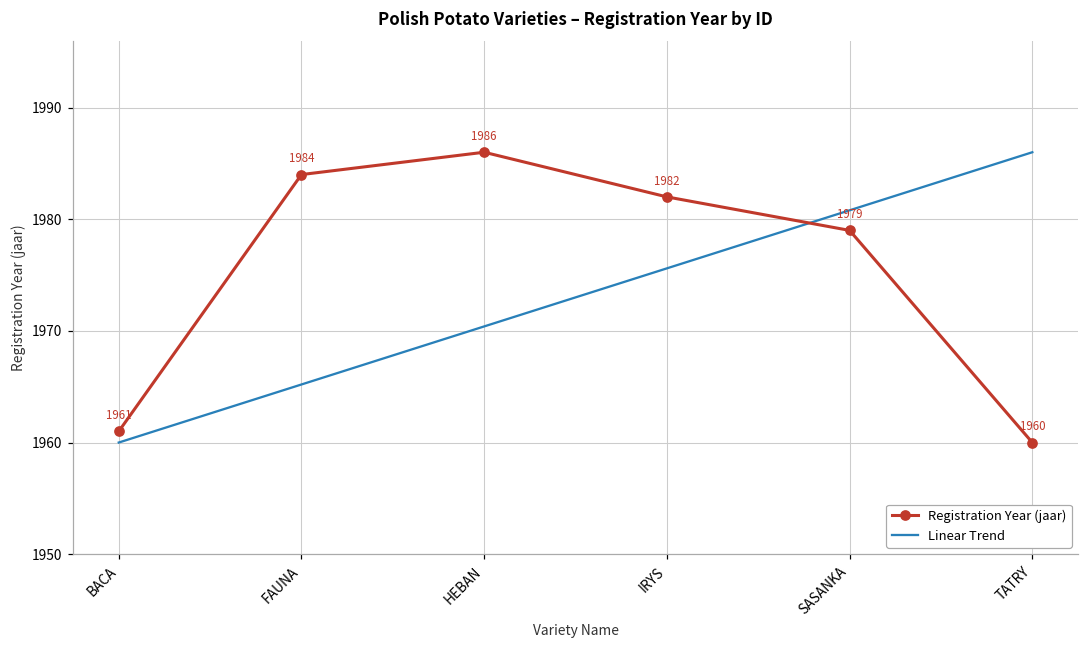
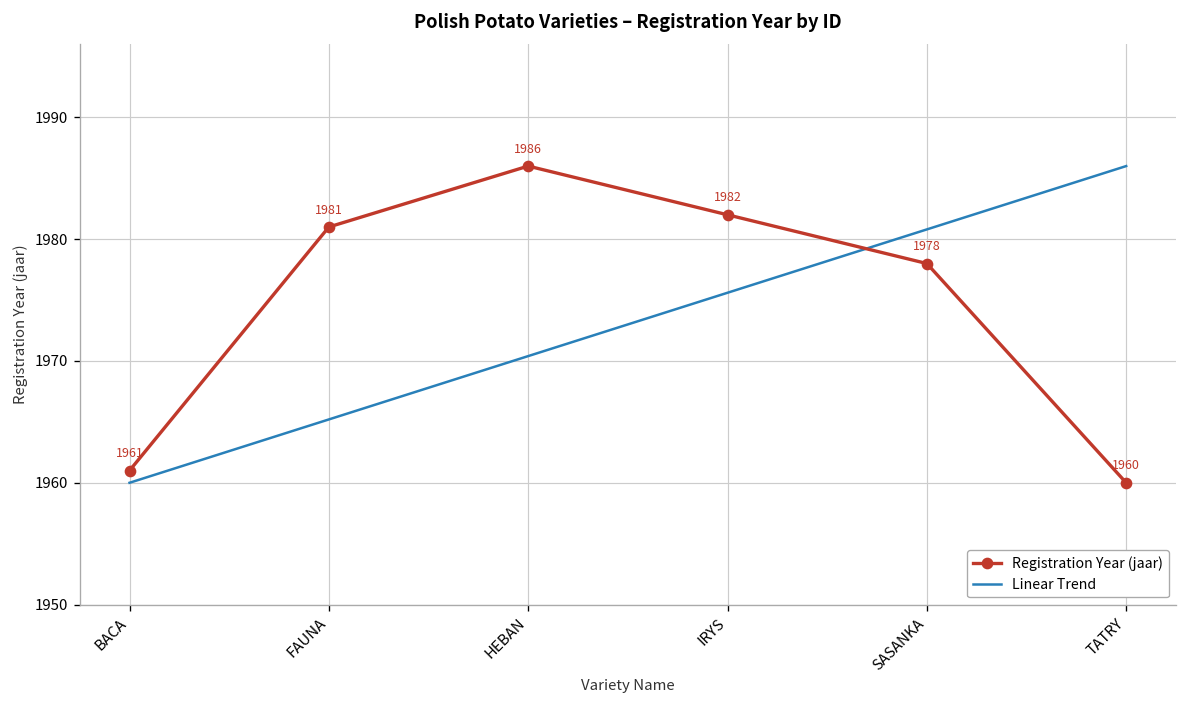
  {
    "Registration Year (jaar)": {
      "BACA": 1961,
-     "FAUNA": 1984,
+     "FAUNA": 1981,
      "HEBAN": 1986,
      "IRYS": 1982,
-     "SASANKA": 1979,
+     "SASANKA": 1978,
      "TATRY": 1960
    },
    "Linear Trend": {
      "BACA": 1960.0,
      "FAUNA": 1965.2,
      "HEBAN": 1970.4,
      "IRYS": 1975.6,
      "TATRY": 1986.0
    }
  }
